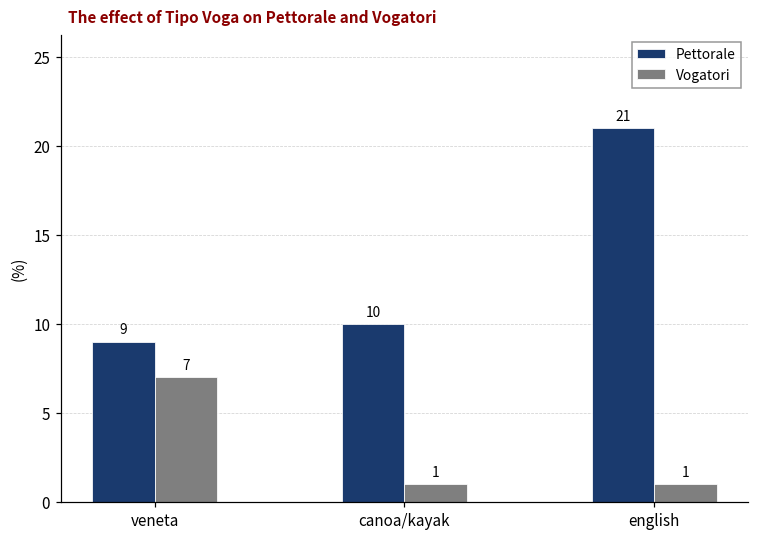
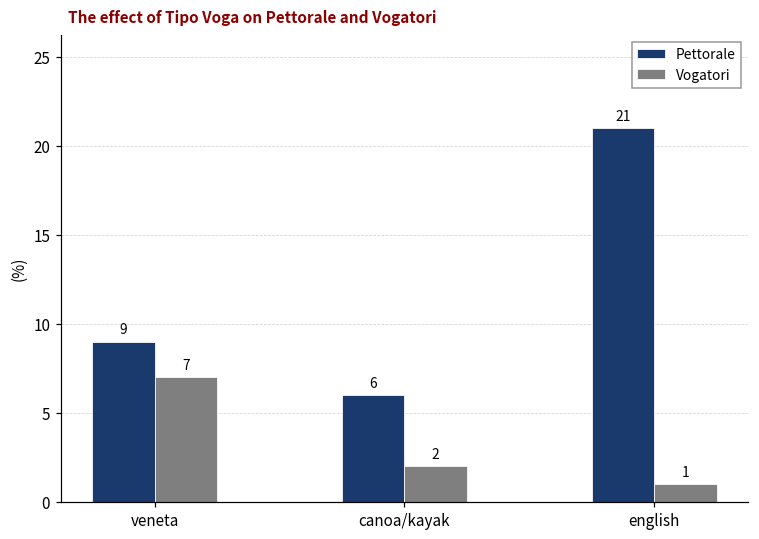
  {
    "Pettorale": {
      "veneta": 9,
-     "canoa/kayak": 10,
+     "canoa/kayak": 6,
      "english": 21
    },
    "Vogatori": {
      "veneta": 7,
-     "canoa/kayak": 1,
+     "canoa/kayak": 2,
      "english": 1
    }
  }
